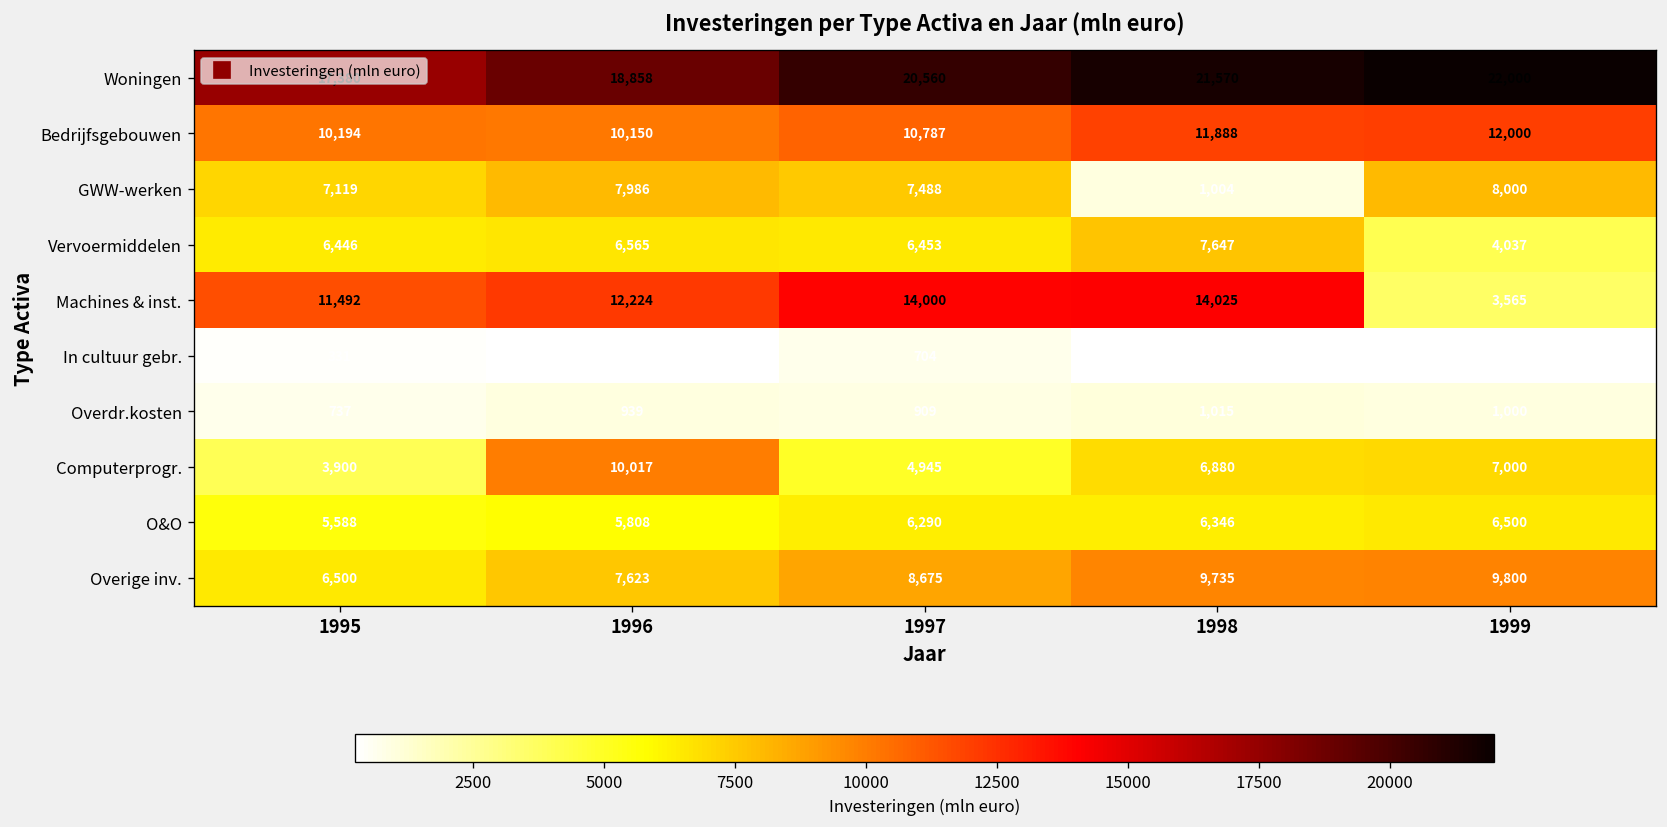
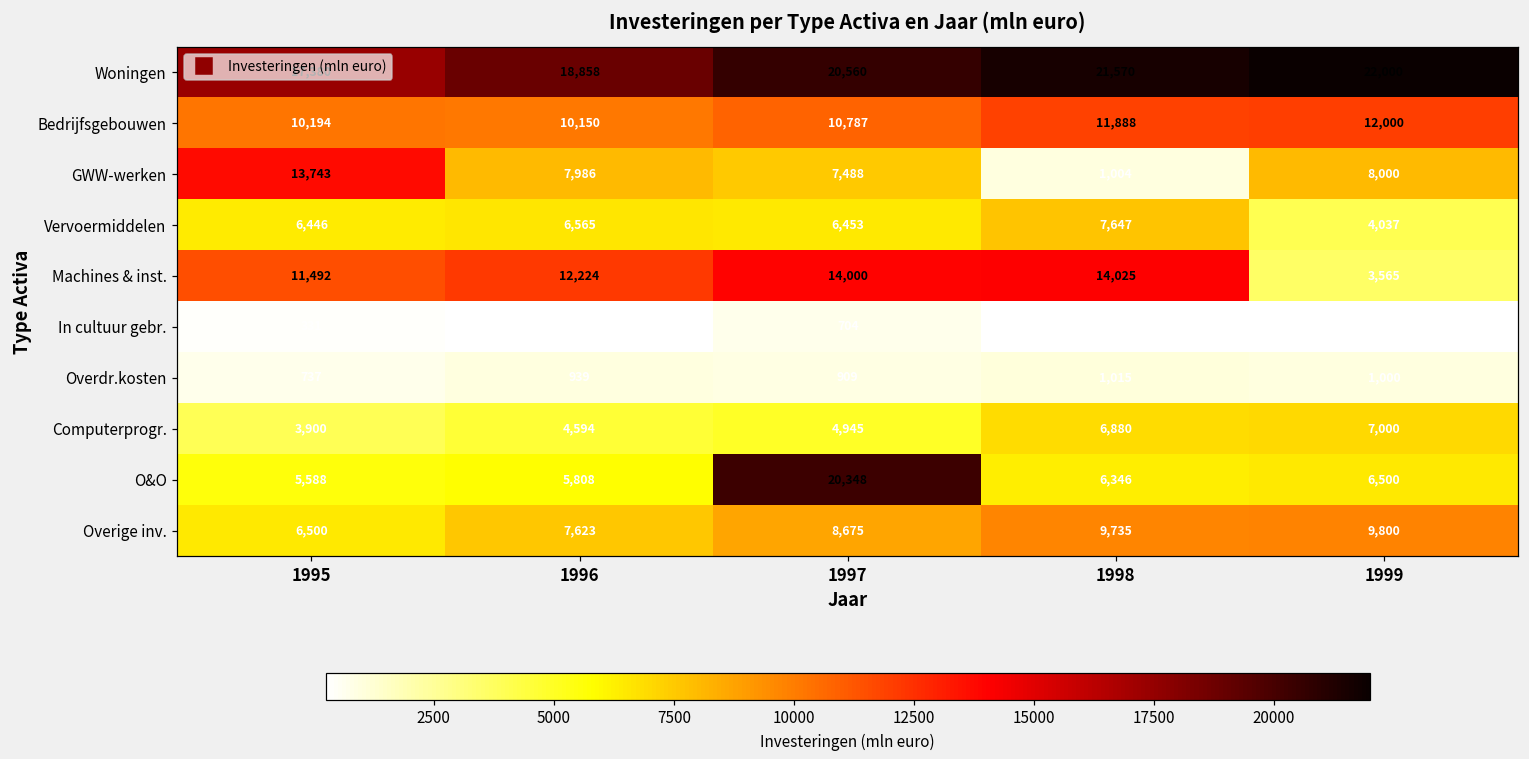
  {
    "Woningen": {
      "1996": "18,858",
      "1997": "20,560"
    },
    "Bedrijfsgebouwen": {
      "1995": "10,194",
      "1996": "10,150",
      "1997": "10,787",
      "1998": "11,888",
      "1999": "12,000"
    },
    "GWW-werken": {
-     "1995": "7,119",
+     "1995": "13,743",
      "1996": "7,986",
      "1997": "7,488",
      "1999": "8,000"
    },
    "Vervoermiddelen": {
      "1995": "6,446",
      "1996": "6,565",
      "1997": "6,453",
      "1998": "7,647",
      "1999": "4,037"
    },
    "Machines & inst.": {
      "1995": "11,492",
      "1996": "12,224",
      "1997": "14,000",
      "1998": "14,025",
      "1999": "3,565"
    },
    "Computerprogr.": {
      "1995": "3,900",
-     "1996": "10,017",
+     "1996": "4,594",
      "1997": "4,945",
      "1998": "6,880",
      "1999": "7,000"
    },
    "O&O": {
      "1995": "5,588",
      "1996": "5,808",
-     "1997": "6,290",
+     "1997": "20,348",
      "1998": "6,346",
      "1999": "6,500"
    },
    "Overige inv.": {
      "1995": "6,500",
      "1996": "7,623",
      "1997": "8,675",
      "1998": "9,735",
      "1999": "9,800"
    }
  }
